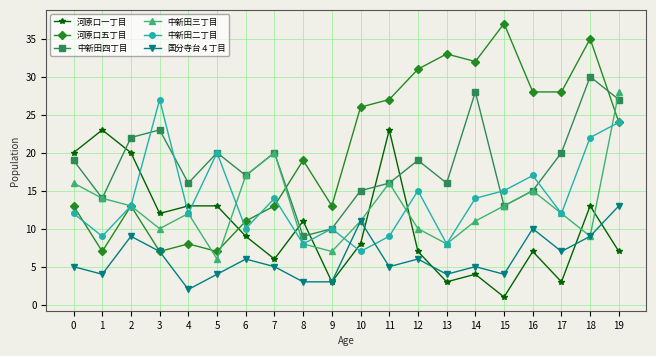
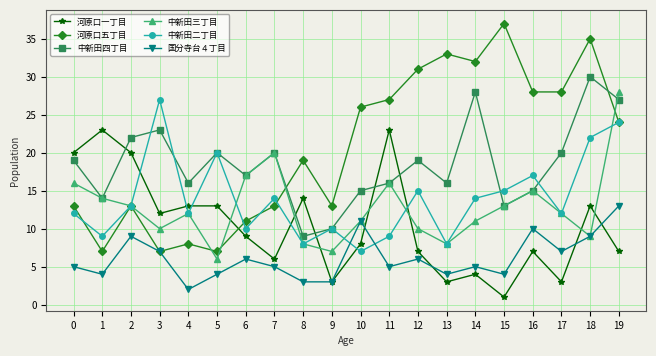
  {
    "河原口一丁目": {
      "0": 20,
      "1": 23,
      "2": 20,
      "3": 12,
      "4": 13,
      "5": 13,
      "6": 9,
      "7": 6,
-     "8": 11,
+     "8": 14,
      "10": 8,
      "11": 23,
      "12": 7,
      "13": 3,
      "14": 4,
      "15": 1,
      "16": 7,
      "17": 3,
      "18": 13,
      "19": 7
    },
    "中新田二丁目": {
      "0": 12,
      "1": 9,
      "3": 27,
      "6": 10,
      "7": 14,
      "10": 7,
      "11": 9,
      "12": 15,
      "14": 14,
      "15": 15,
      "16": 17,
      "18": 22
    },
    "国分寺台４丁目": {
      "0": 5,
      "1": 4,
      "2": 9,
      "4": 2,
      "5": 4,
      "6": 6,
      "7": 5,
      "8": 3,
      "11": 5,
      "12": 6,
      "13": 4,
      "14": 5,
      "15": 4,
      "16": 10,
      "17": 7,
      "19": 13
    }
  }
